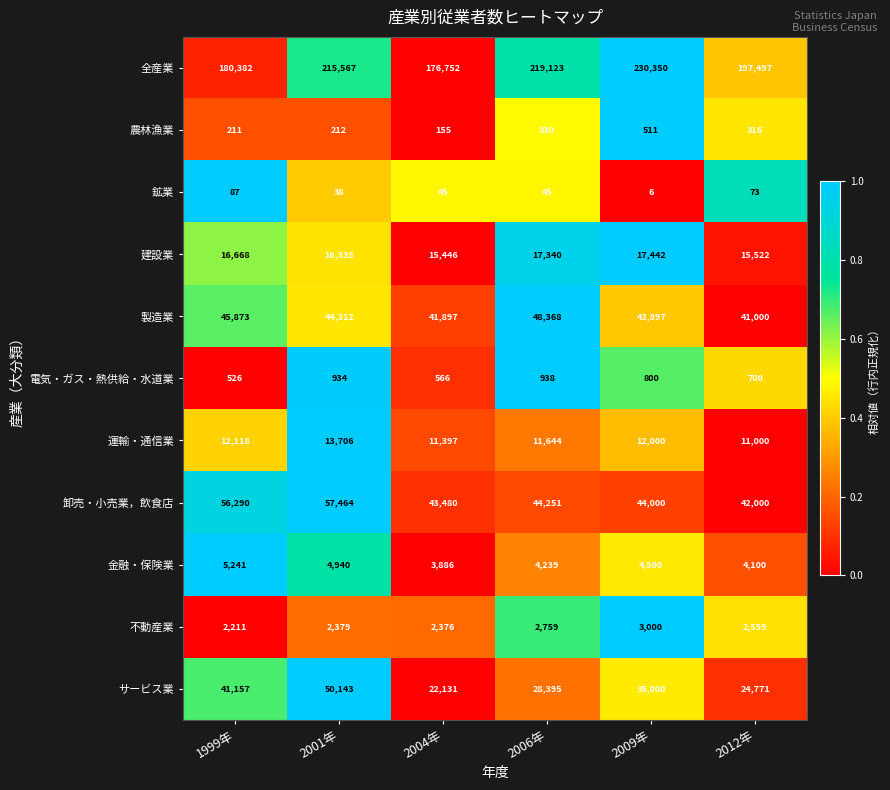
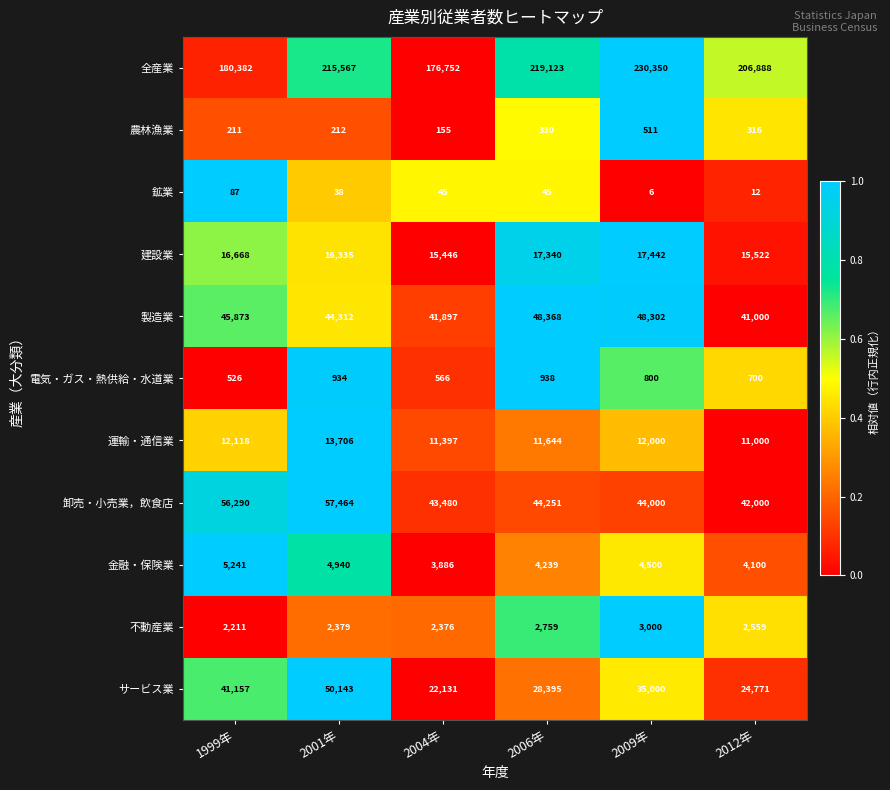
  {
    "全産業": {
      "1999年": "180,382",
      "2001年": "215,567",
      "2004年": "176,752",
      "2006年": "219,123",
      "2009年": "230,350",
-     "2012年": "197,497"
+     "2012年": "206,888"
    },
    "農林漁業": {
      "1999年": "211",
      "2001年": "212",
      "2004年": "155",
      "2006年": "330",
      "2009年": "511",
      "2012年": "316"
    },
    "鉱業": {
      "1999年": "87",
      "2001年": "38",
      "2004年": "45",
      "2006年": "45",
      "2009年": "6",
-     "2012年": "73"
+     "2012年": "12"
    },
    "建設業": {
      "1999年": "16,668",
      "2001年": "16,335",
      "2004年": "15,446",
      "2006年": "17,340",
      "2009年": "17,442",
      "2012年": "15,522"
    },
    "製造業": {
      "1999年": "45,873",
      "2001年": "44,312",
      "2004年": "41,897",
      "2006年": "48,368",
-     "2009年": "43,897",
+     "2009年": "48,302",
      "2012年": "41,000"
    },
    "電気・ガス・熱供給・水道業": {
      "1999年": "526",
      "2001年": "934",
      "2004年": "566",
      "2006年": "938",
      "2009年": "800",
      "2012年": "700"
    },
    "運輸・通信業": {
      "1999年": "12,118",
      "2001年": "13,706",
      "2004年": "11,397",
      "2006年": "11,644",
      "2009年": "12,000",
      "2012年": "11,000"
    },
    "卸売・小売業，飲食店": {
      "1999年": "56,290",
      "2001年": "57,464",
      "2004年": "43,480",
      "2006年": "44,251",
      "2009年": "44,000",
      "2012年": "42,000"
    },
    "金融・保険業": {
      "1999年": "5,241",
      "2001年": "4,940",
      "2004年": "3,886",
      "2006年": "4,239",
      "2009年": "4,500",
      "2012年": "4,100"
    },
    "不動産業": {
      "1999年": "2,211",
      "2001年": "2,379",
      "2004年": "2,376",
      "2006年": "2,759",
      "2009年": "3,000",
      "2012年": "2,559"
    },
    "サービス業": {
      "1999年": "41,157",
      "2001年": "50,143",
      "2004年": "22,131",
      "2006年": "28,395",
      "2009年": "35,000",
      "2012年": "24,771"
    }
  }
